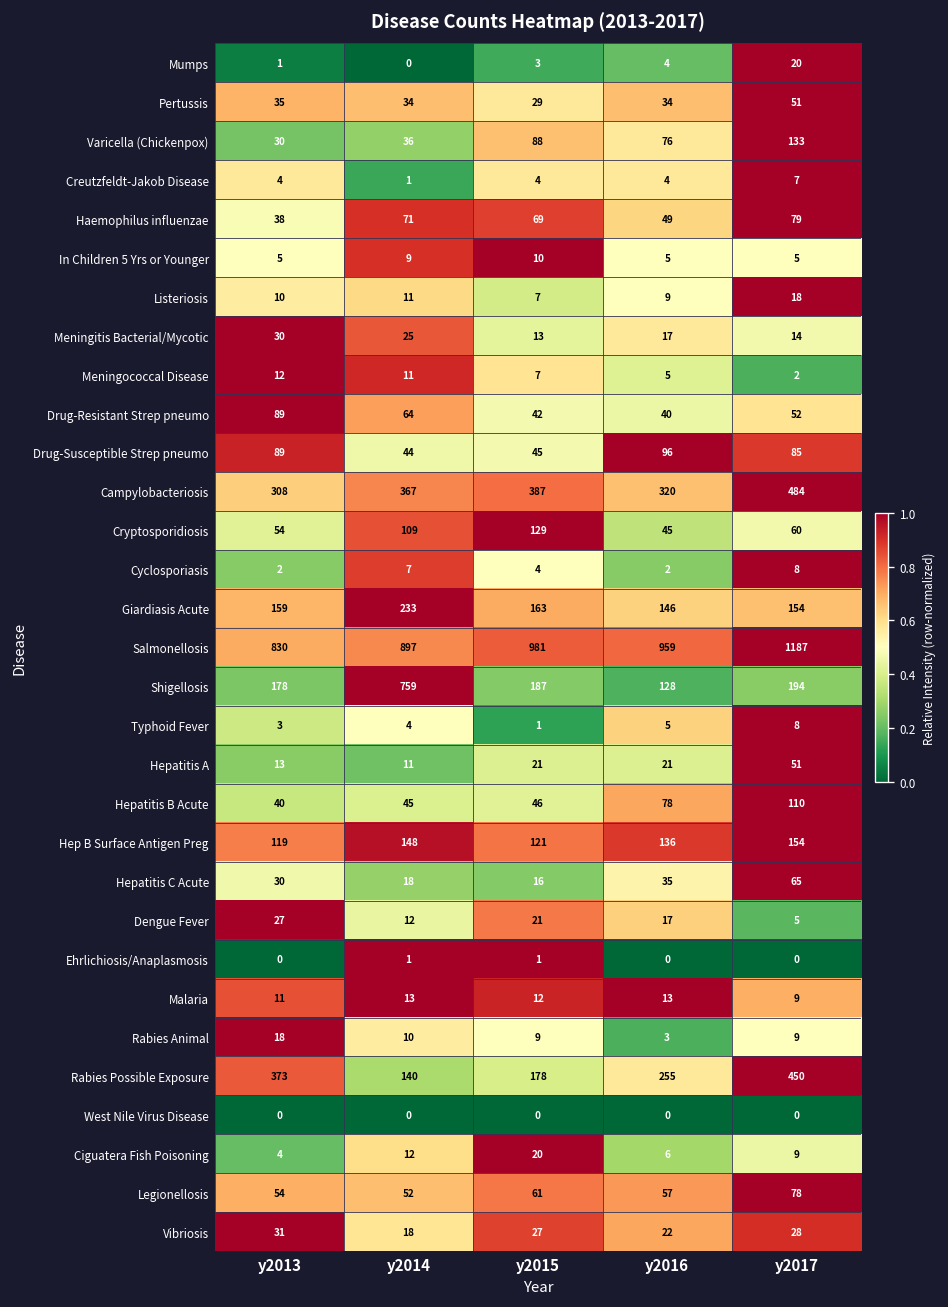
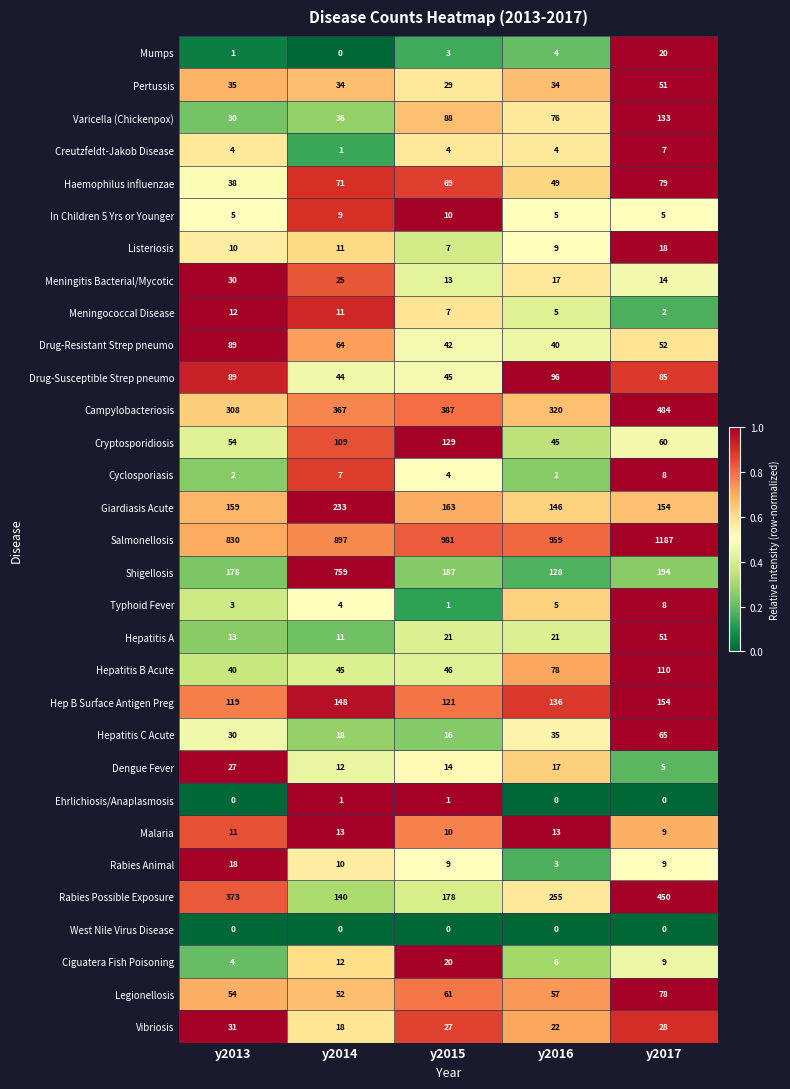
  {
    "Mumps": {
      "y2013": 1,
      "y2014": 0,
      "y2015": 3,
      "y2016": 4,
      "y2017": 20
    },
    "Pertussis": {
      "y2013": 35,
      "y2014": 34,
      "y2015": 29,
      "y2016": 34,
      "y2017": 51
    },
    "Varicella (Chickenpox)": {
      "y2013": 30,
      "y2014": 36,
      "y2015": 88,
      "y2016": 76,
      "y2017": 133
    },
    "Creutzfeldt-Jakob Disease": {
      "y2013": 4,
      "y2014": 1,
      "y2015": 4,
      "y2016": 4,
      "y2017": 7
    },
    "Haemophilus influenzae": {
      "y2013": 38,
      "y2014": 71,
      "y2015": 69,
      "y2016": 49,
      "y2017": 79
    },
    "In Children 5 Yrs or Younger": {
      "y2013": 5,
      "y2014": 9,
      "y2015": 10,
      "y2016": 5,
      "y2017": 5
    },
    "Listeriosis": {
      "y2013": 10,
      "y2014": 11,
      "y2015": 7,
      "y2016": 9,
      "y2017": 18
    },
    "Meningitis Bacterial/Mycotic": {
      "y2013": 30,
      "y2014": 25,
      "y2015": 13,
      "y2016": 17,
      "y2017": 14
    },
    "Meningococcal Disease": {
      "y2013": 12,
      "y2014": 11,
      "y2015": 7,
      "y2016": 5,
      "y2017": 2
    },
    "Drug-Resistant Strep pneumo": {
      "y2013": 89,
      "y2014": 64,
      "y2015": 42,
      "y2016": 40,
      "y2017": 52
    },
    "Drug-Susceptible Strep pneumo": {
      "y2013": 89,
      "y2014": 44,
      "y2015": 45,
      "y2016": 96,
      "y2017": 85
    },
    "Campylobacteriosis": {
      "y2013": 308,
      "y2014": 367,
      "y2015": 387,
      "y2016": 320,
      "y2017": 484
    },
    "Cryptosporidiosis": {
      "y2013": 54,
      "y2014": 109,
      "y2015": 129,
      "y2016": 45,
      "y2017": 60
    },
    "Cyclosporiasis": {
      "y2013": 2,
      "y2014": 7,
      "y2015": 4,
      "y2016": 2,
      "y2017": 8
    },
    "Giardiasis Acute": {
      "y2013": 159,
      "y2014": 233,
      "y2015": 163,
      "y2016": 146,
      "y2017": 154
    },
    "Salmonellosis": {
      "y2013": 830,
      "y2014": 897,
      "y2015": 981,
      "y2016": 959,
      "y2017": 1187
    },
    "Shigellosis": {
      "y2013": 178,
      "y2014": 759,
      "y2015": 187,
      "y2016": 128,
      "y2017": 194
    },
    "Typhoid Fever": {
      "y2013": 3,
      "y2014": 4,
      "y2015": 1,
      "y2016": 5,
      "y2017": 8
    },
    "Hepatitis A": {
      "y2013": 13,
      "y2014": 11,
      "y2015": 21,
      "y2016": 21,
      "y2017": 51
    },
    "Hepatitis B Acute": {
      "y2013": 40,
      "y2014": 45,
      "y2015": 46,
      "y2016": 78,
      "y2017": 110
    },
    "Hep B Surface Antigen Preg": {
      "y2013": 119,
      "y2014": 148,
      "y2015": 121,
      "y2016": 136,
      "y2017": 154
    },
    "Hepatitis C Acute": {
      "y2013": 30,
      "y2014": 18,
      "y2015": 16,
      "y2016": 35,
      "y2017": 65
    },
    "Dengue Fever": {
      "y2013": 27,
      "y2014": 12,
-     "y2015": 21,
+     "y2015": 14,
      "y2016": 17,
      "y2017": 5
    },
    "Ehrlichiosis/Anaplasmosis": {
      "y2013": 0,
      "y2014": 1,
      "y2015": 1,
      "y2016": 0,
      "y2017": 0
    },
    "Malaria": {
      "y2013": 11,
      "y2014": 13,
-     "y2015": 12,
+     "y2015": 10,
      "y2016": 13,
      "y2017": 9
    },
    "Rabies Animal": {
      "y2013": 18,
      "y2014": 10,
      "y2015": 9,
      "y2016": 3,
      "y2017": 9
    },
    "Rabies Possible Exposure": {
      "y2013": 373,
      "y2014": 140,
      "y2015": 178,
      "y2016": 255,
      "y2017": 450
    },
    "West Nile Virus Disease": {
      "y2013": 0,
      "y2014": 0,
      "y2015": 0,
      "y2016": 0,
      "y2017": 0
    },
    "Ciguatera Fish Poisoning": {
      "y2013": 4,
      "y2014": 12,
      "y2015": 20,
      "y2016": 6,
      "y2017": 9
    },
    "Legionellosis": {
      "y2013": 54,
      "y2014": 52,
      "y2015": 61,
      "y2016": 57,
      "y2017": 78
    },
    "Vibriosis": {
      "y2013": 31,
      "y2014": 18,
      "y2015": 27,
      "y2016": 22,
      "y2017": 28
    }
  }
